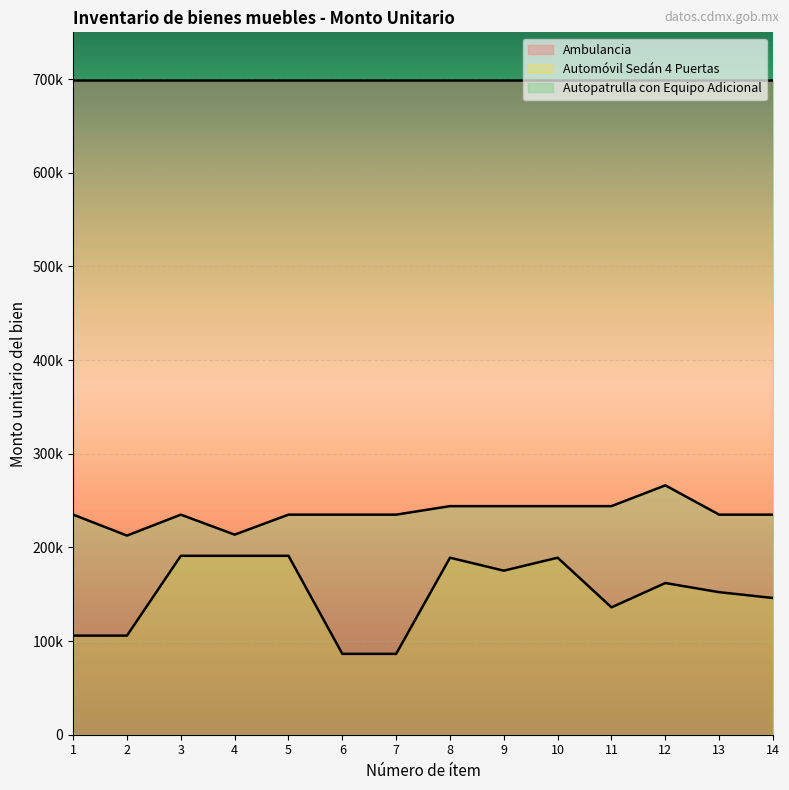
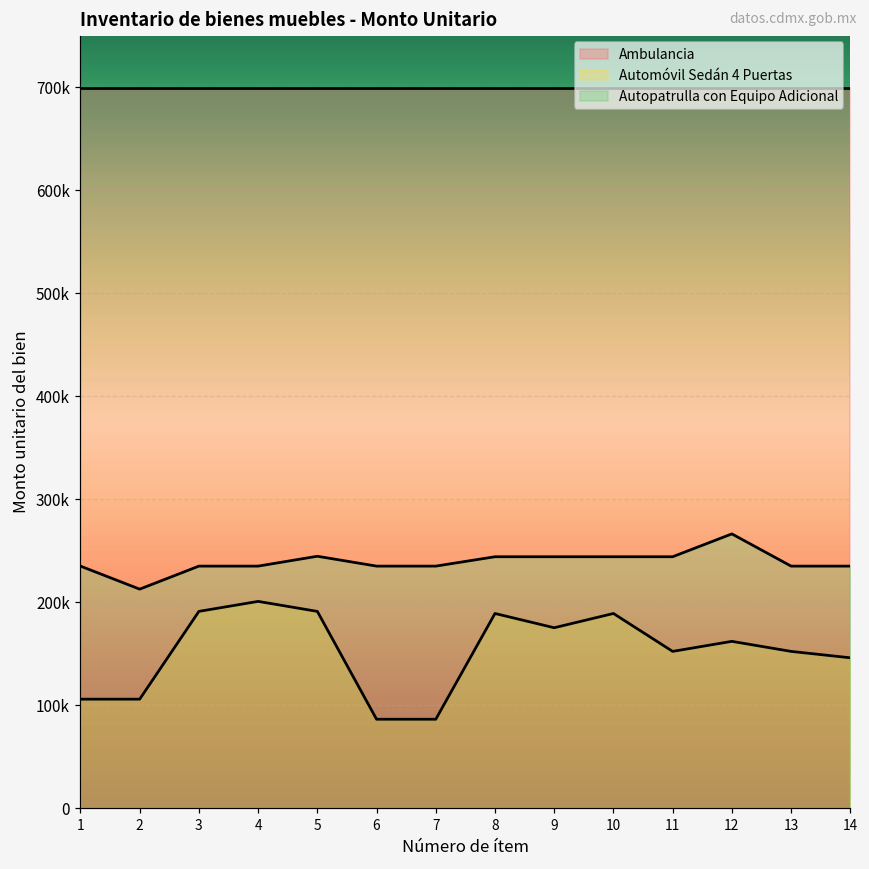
  {
    "Ambulancia": {
      "1": 700000,
      "2": 700000,
      "3": 700000,
      "4": 700000,
      "5": 700000,
      "6": 700000,
      "7": 700000,
      "8": 700000,
      "9": 700000,
      "14": 700000
    },
    "Automóvil Sedán 4 Puertas": {
      "1": 110000,
      "2": 110000,
      "3": 190000,
-     "4": 190000,
+     "4": 200000,
      "5": 190000,
      "6": 90000,
      "7": 90000,
      "8": 190000,
      "9": 180000,
      "10": 190000,
-     "11": 140000,
+     "11": 150000,
      "12": 160000,
      "13": 150000,
      "14": 150000
    },
    "Autopatrulla con Equipo Adicional": {
      "1": 230000,
      "2": 210000,
      "3": 230000,
-     "4": 210000,
-     "5": 230000,
+     "4": 230000,
+     "5": 240000,
      "6": 230000,
      "7": 230000,
      "8": 240000,
      "9": 240000,
      "10": 240000,
      "11": 240000,
      "12": 270000,
      "13": 230000,
      "14": 230000
    }
  }
